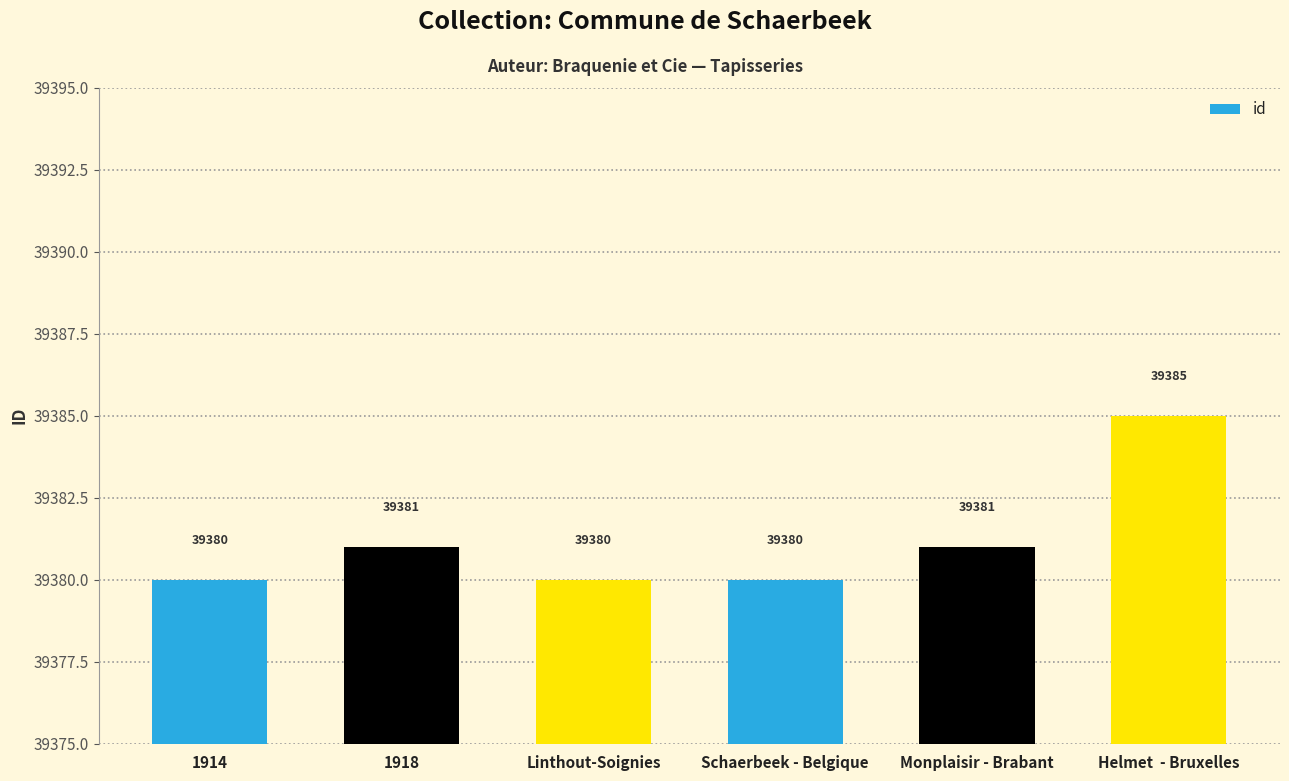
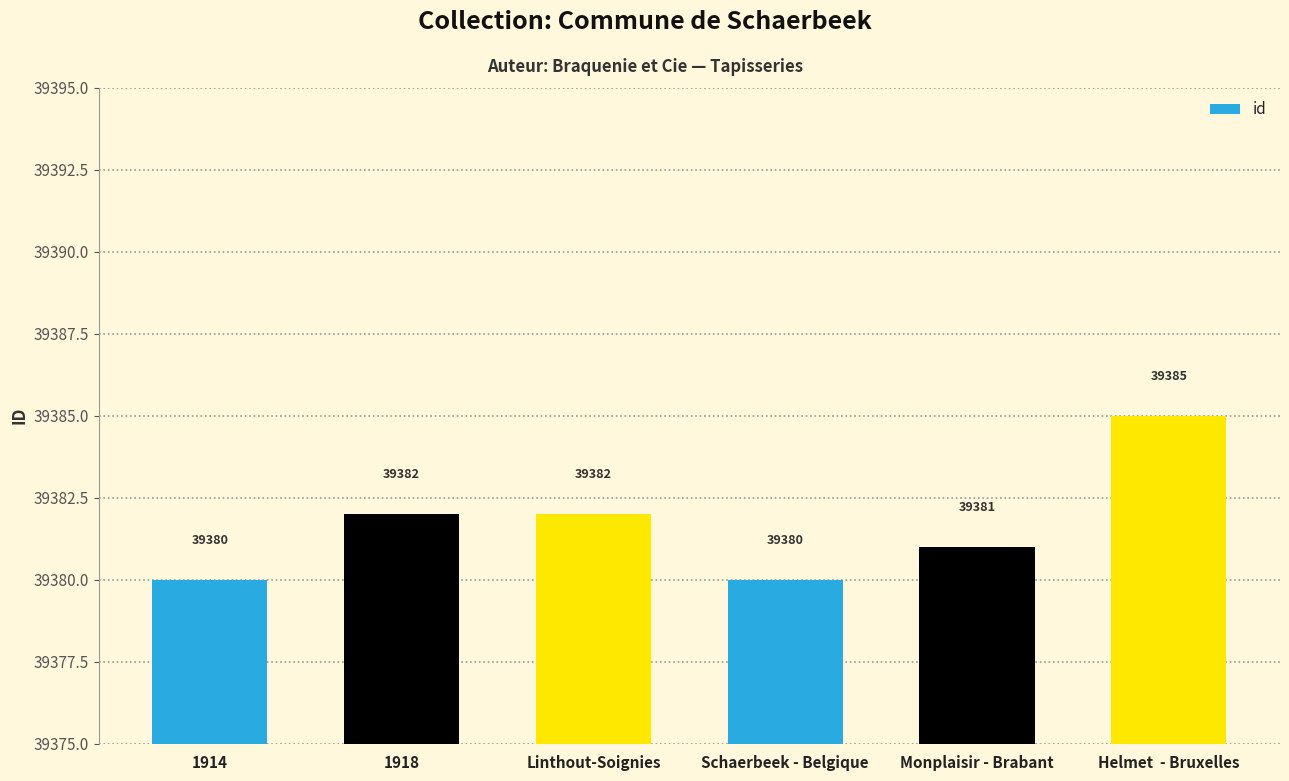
  {
-   "1918": 39381,
-   "Linthout-Soignies": 39380
+   "1918": 39382,
+   "Linthout-Soignies": 39382
  }
